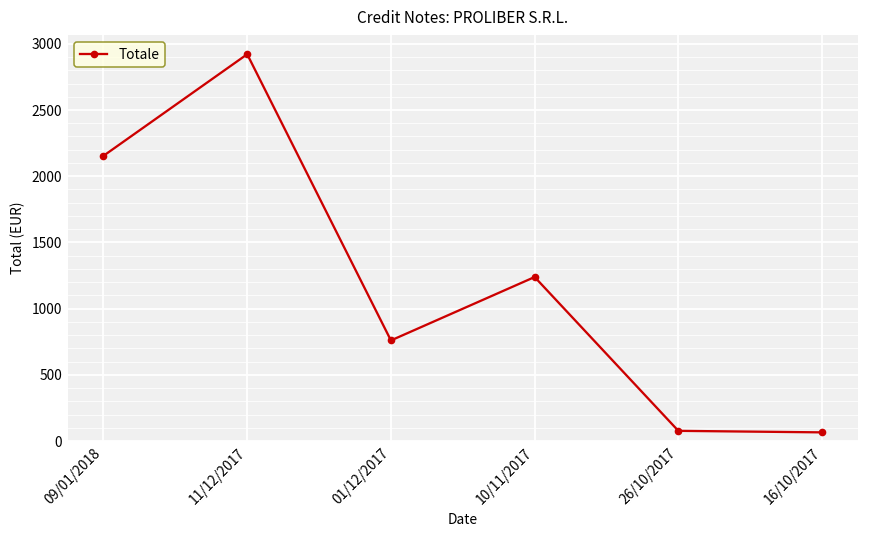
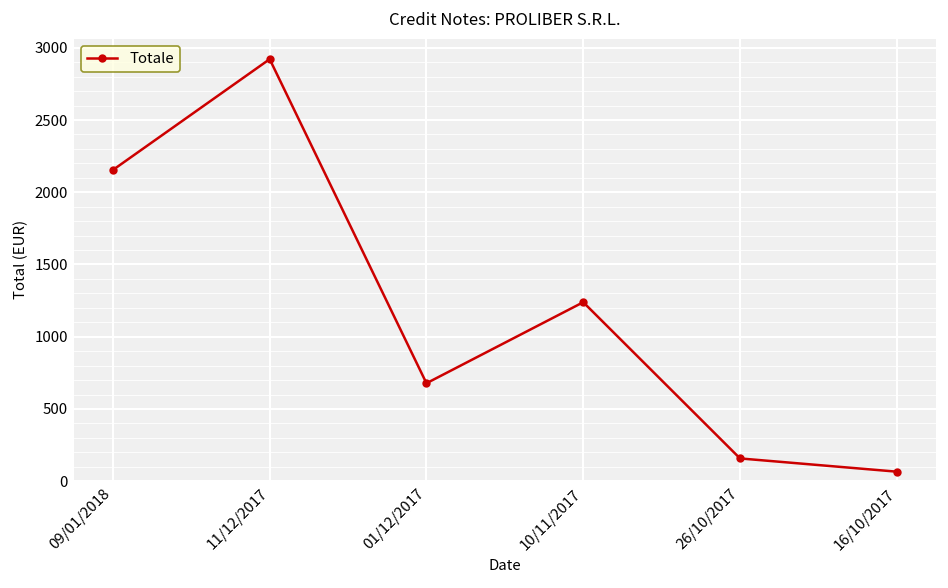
  {
    "09/01/2018": 2150,
    "11/12/2017": 2920,
-   "01/12/2017": 760,
+   "01/12/2017": 680,
    "10/11/2017": 1240,
-   "26/10/2017": 80,
+   "26/10/2017": 160,
    "16/10/2017": 70
  }
